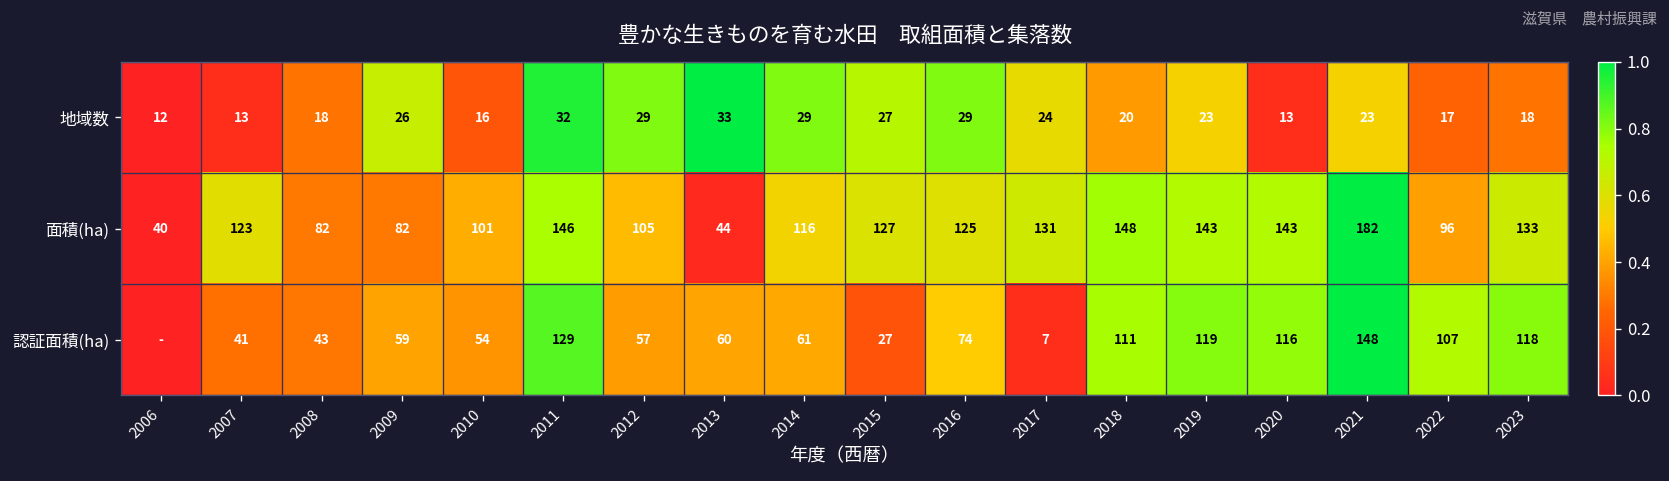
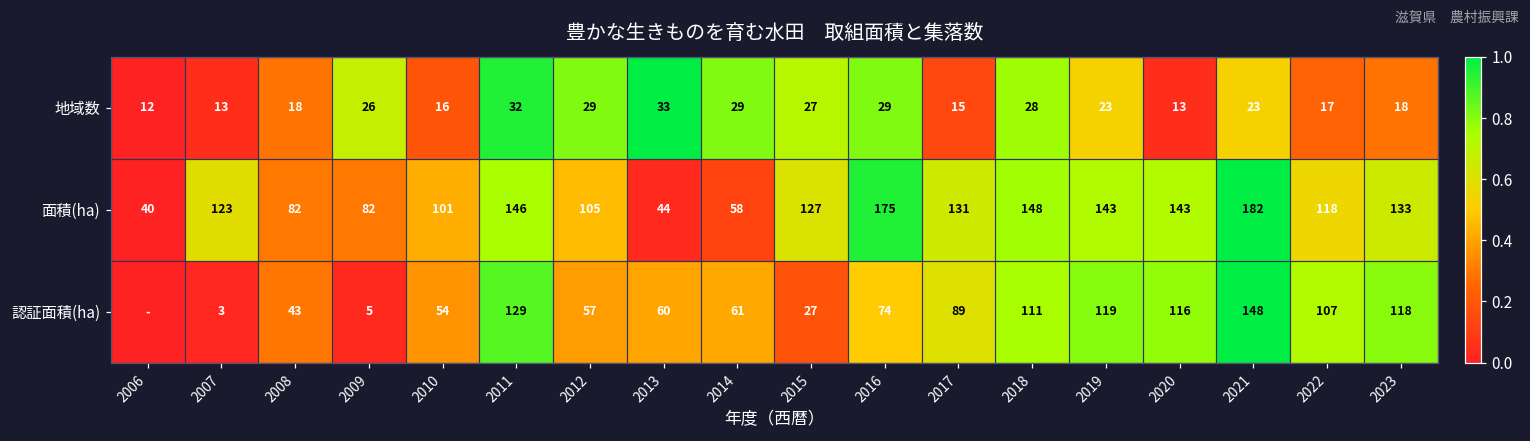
  {
    "地域数": {
      "2006": 12,
      "2007": 13,
      "2008": 18,
      "2009": 26,
      "2010": 16,
      "2011": 32,
      "2012": 29,
      "2013": 33,
      "2014": 29,
      "2015": 27,
      "2016": 29,
-     "2017": 24,
-     "2018": 20,
+     "2017": 15,
+     "2018": 28,
      "2019": 23,
      "2020": 13,
      "2021": 23,
      "2022": 17,
      "2023": 18
    },
    "面積(ha)": {
      "2006": 40,
      "2007": 123,
      "2008": 82,
      "2009": 82,
      "2010": 101,
      "2011": 146,
      "2012": 105,
      "2013": 44,
-     "2014": 116,
+     "2014": 58,
      "2015": 127,
-     "2016": 125,
+     "2016": 175,
      "2017": 131,
      "2018": 148,
      "2019": 143,
      "2020": 143,
      "2021": 182,
-     "2022": 96,
+     "2022": 118,
      "2023": 133
    },
    "認証面積(ha)": {
-     "2007": 41,
+     "2007": 3,
      "2008": 43,
-     "2009": 59,
+     "2009": 5,
      "2010": 54,
      "2011": 129,
      "2012": 57,
      "2013": 60,
      "2014": 61,
      "2015": 27,
      "2016": 74,
-     "2017": 7,
+     "2017": 89,
      "2018": 111,
      "2019": 119,
      "2020": 116,
      "2021": 148,
      "2022": 107,
      "2023": 118
    }
  }
